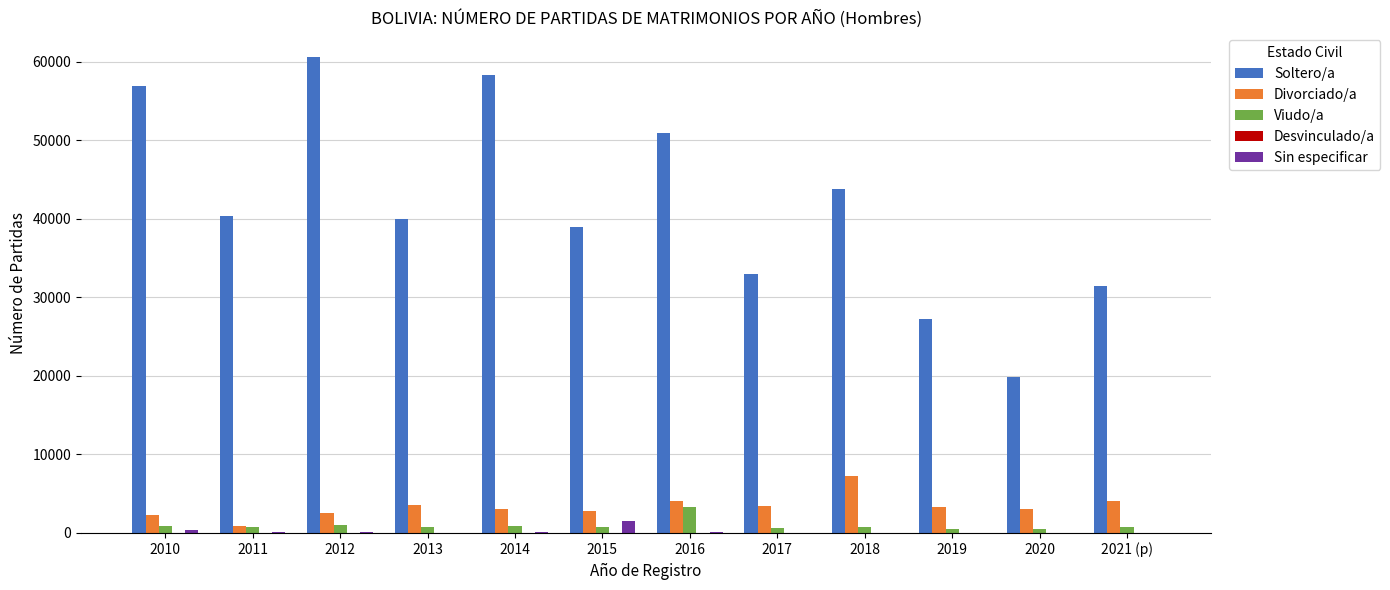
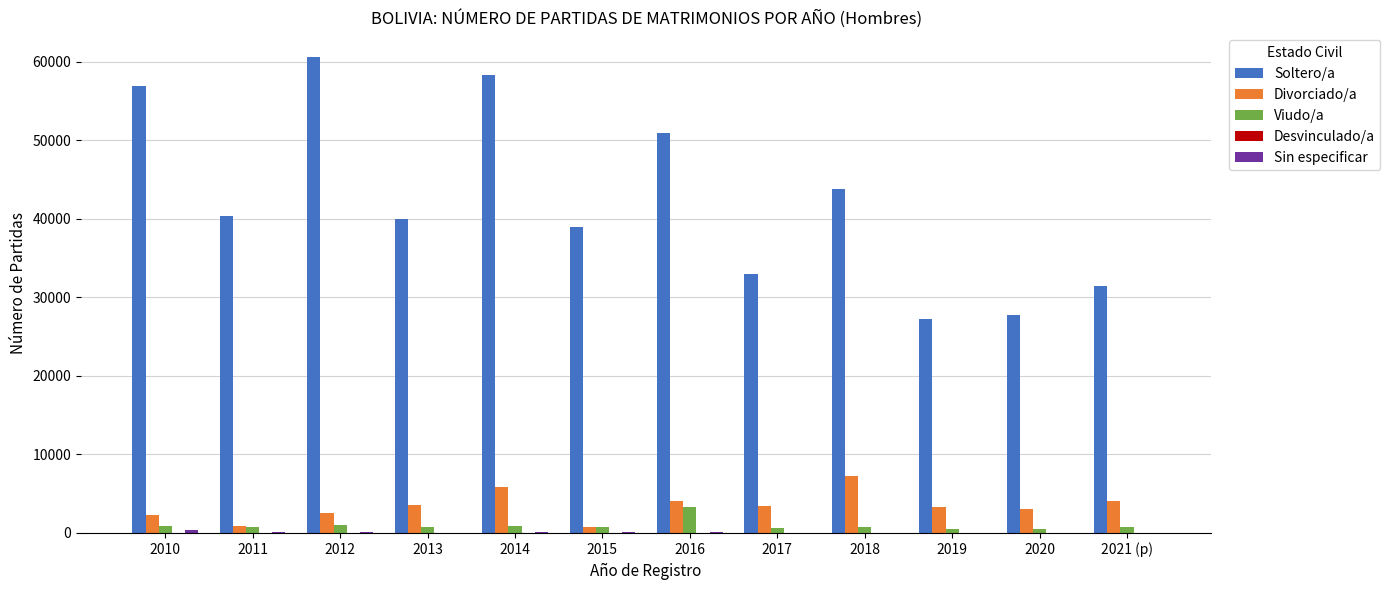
  {
    "Soltero/a": {
      "2010": 57000,
      "2011": 40000,
      "2012": 61000,
      "2013": 40000,
      "2014": 58000,
      "2015": 39000,
      "2016": 51000,
      "2017": 33000,
      "2018": 44000,
      "2019": 27000,
-     "2020": 20000,
+     "2020": 28000,
      "2021 (p)": 31000
    },
    "Divorciado/a": {
      "2010": 2000,
      "2011": 1000,
      "2012": 3000,
      "2013": 4000,
-     "2014": 3000,
-     "2015": 3000,
+     "2014": 6000,
+     "2015": 1000,
      "2016": 4000,
      "2017": 3000,
      "2018": 7000,
      "2019": 3000,
      "2020": 3000,
      "2021 (p)": 4000
    },
    "Viudo/a": {
      "2010": 1000,
      "2011": 1000,
      "2012": 1000,
      "2013": 1000,
      "2014": 1000,
      "2015": 1000,
      "2016": 3000,
      "2017": 1000,
      "2018": 1000,
      "2019": 1000,
      "2020": 1000,
      "2021 (p)": 1000
    },
    "Desvinculado/a": {
      "2010": 0,
      "2011": 0,
      "2012": 0,
      "2013": 0,
      "2014": 0,
      "2015": 0,
      "2016": 0,
      "2017": 0
    },
    "Sin especificar": {
      "2010": 0,
-     "2015": 2000
+     "2015": 0
    }
  }
